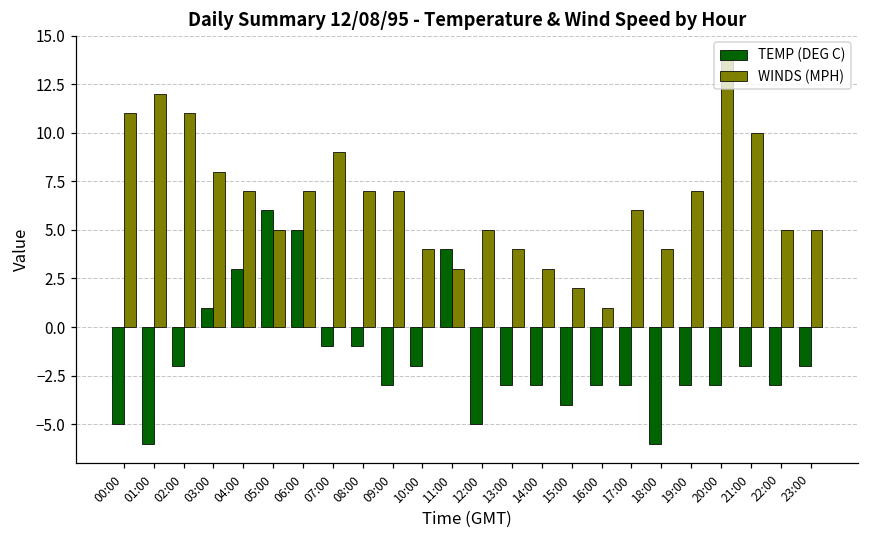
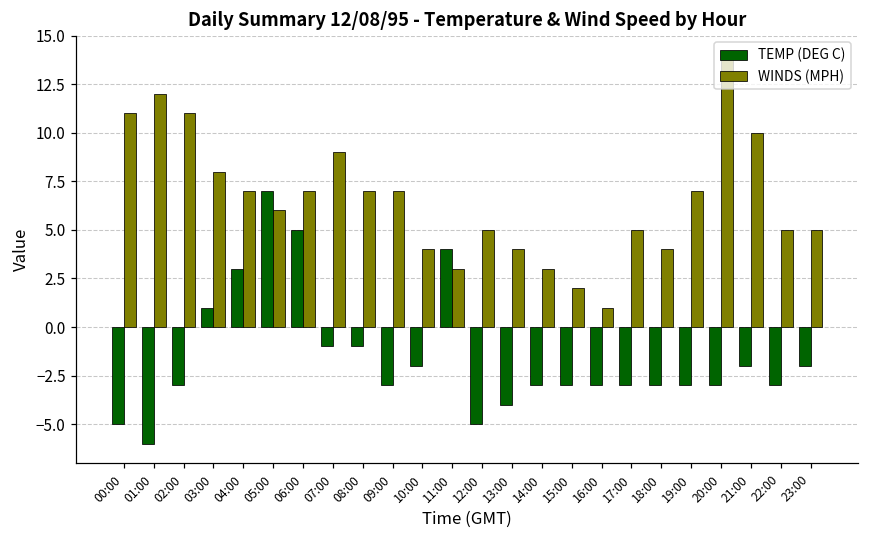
  {
    "TEMP (DEG C)": {
      "00:00": -5,
      "01:00": -6,
-     "02:00": -2,
+     "02:00": -3,
      "03:00": 1,
      "04:00": 3,
-     "05:00": 6,
+     "05:00": 7,
      "06:00": 5,
      "07:00": -1,
      "08:00": -1,
      "09:00": -3,
      "10:00": -2,
      "11:00": 4,
      "12:00": -5,
-     "13:00": -3,
+     "13:00": -4,
      "14:00": -3,
-     "15:00": -4,
+     "15:00": -3,
      "16:00": -3,
      "17:00": -3,
-     "18:00": -6,
+     "18:00": -3,
      "19:00": -3,
      "20:00": -3,
      "21:00": -2,
      "22:00": -3,
      "23:00": -2
    },
    "WINDS (MPH)": {
      "00:00": 11,
      "01:00": 12,
      "02:00": 11,
      "03:00": 8,
      "04:00": 7,
-     "05:00": 5,
+     "05:00": 6,
      "06:00": 7,
      "07:00": 9,
      "08:00": 7,
      "09:00": 7,
      "10:00": 4,
      "11:00": 3,
      "12:00": 5,
      "13:00": 4,
      "14:00": 3,
      "15:00": 2,
      "16:00": 1,
-     "17:00": 6,
+     "17:00": 5,
      "18:00": 4,
      "19:00": 7,
      "21:00": 10,
      "22:00": 5,
      "23:00": 5
    }
  }
